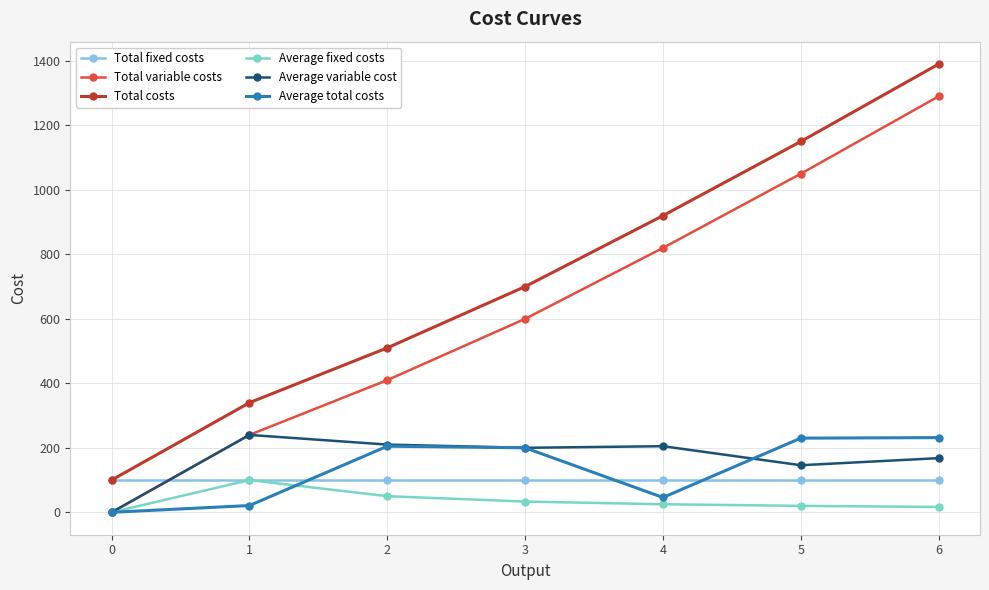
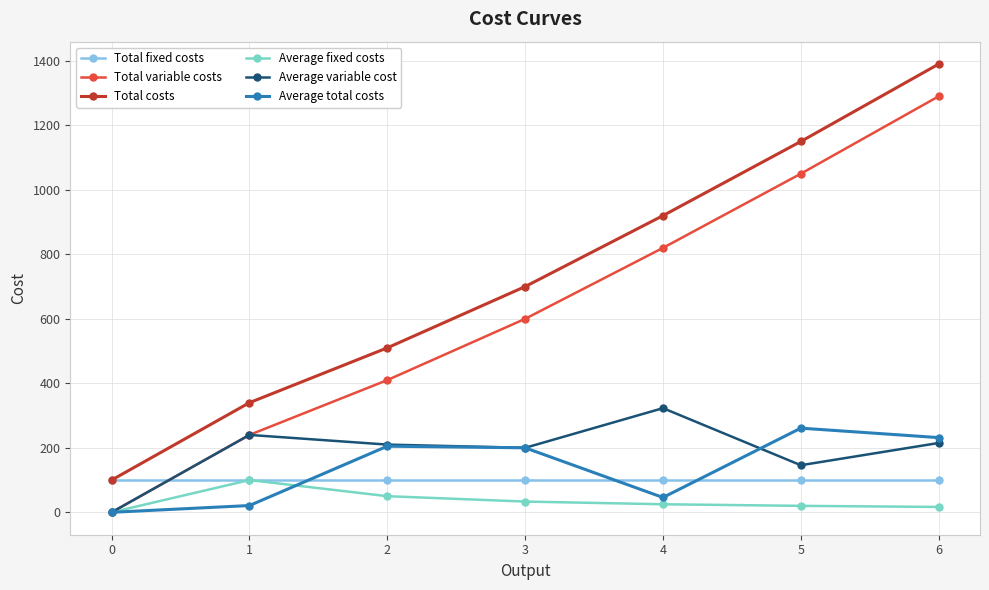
  {
    "Average variable cost": {
-     "4": 210,
+     "4": 320,
      "5": 150,
-     "6": 170
+     "6": 220
    },
    "Average total costs": {
      "1": 20,
      "4": 50,
-     "5": 230,
+     "5": 260,
      "6": 230
    }
  }
